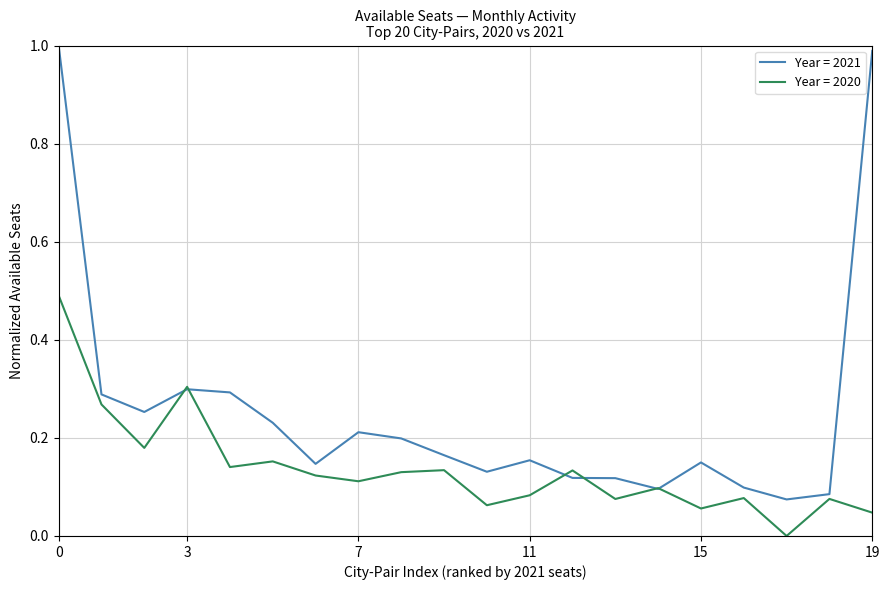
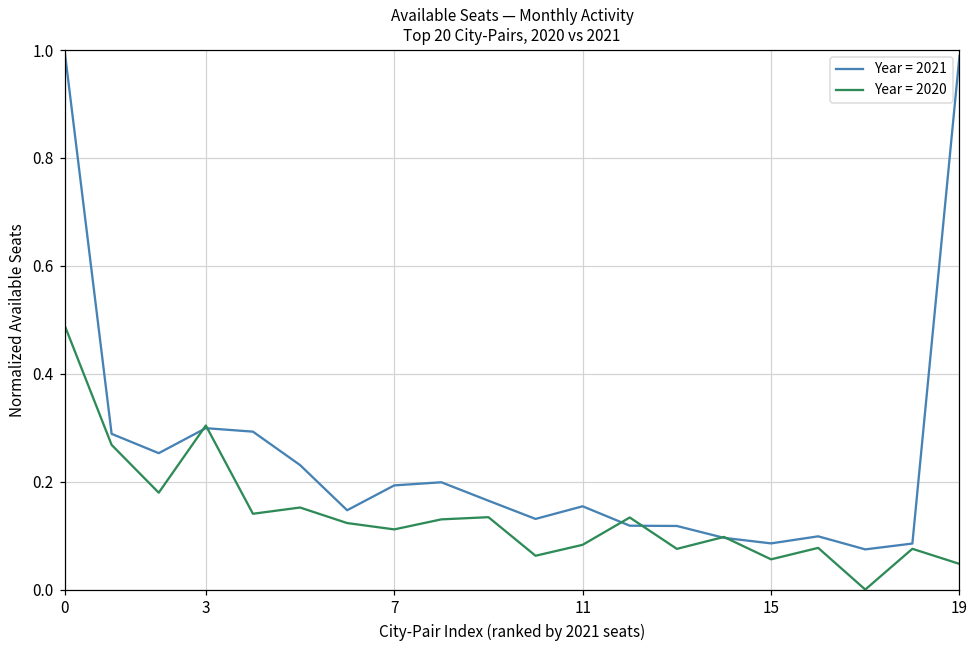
  {
    "Year = 2021": {
      "0": 1.00,
-     "7": 0.21,
+     "7": 0.19,
      "11": 0.15,
-     "15": 0.15,
+     "15": 0.09,
      "19": 0.99
    },
    "Year = 2020": {
      "0": 0.49,
      "7": 0.11,
      "11": 0.08,
      "15": 0.06,
      "19": 0.05
    }
  }
